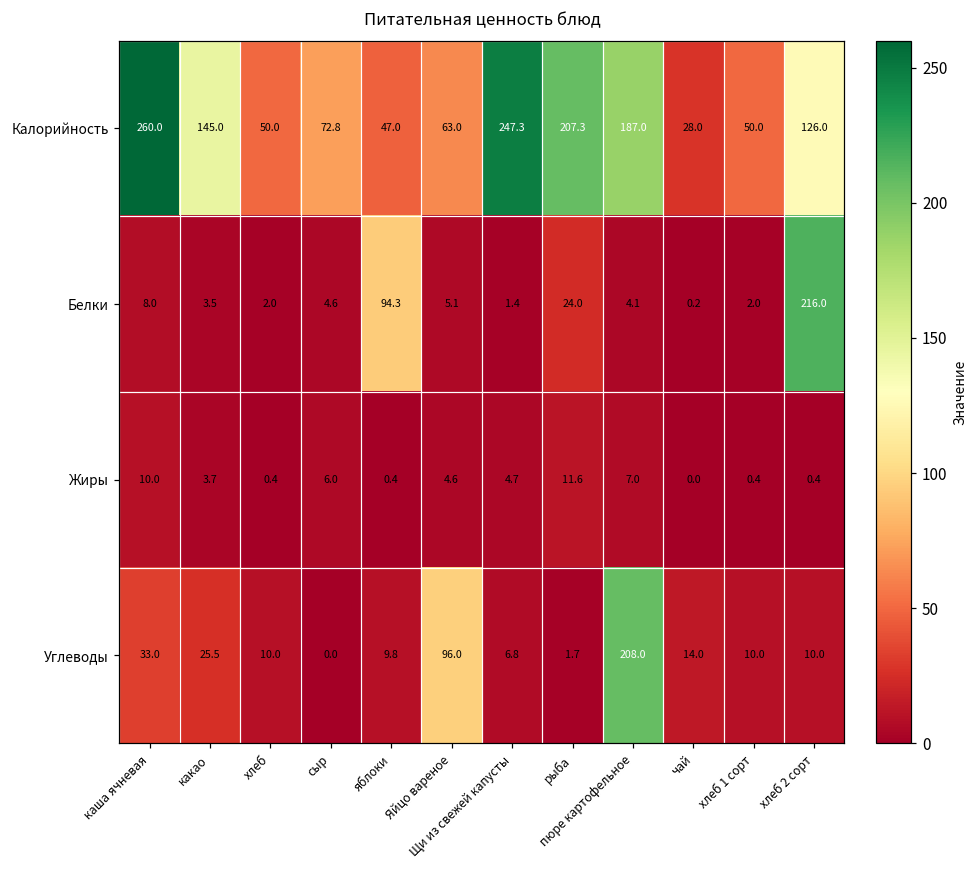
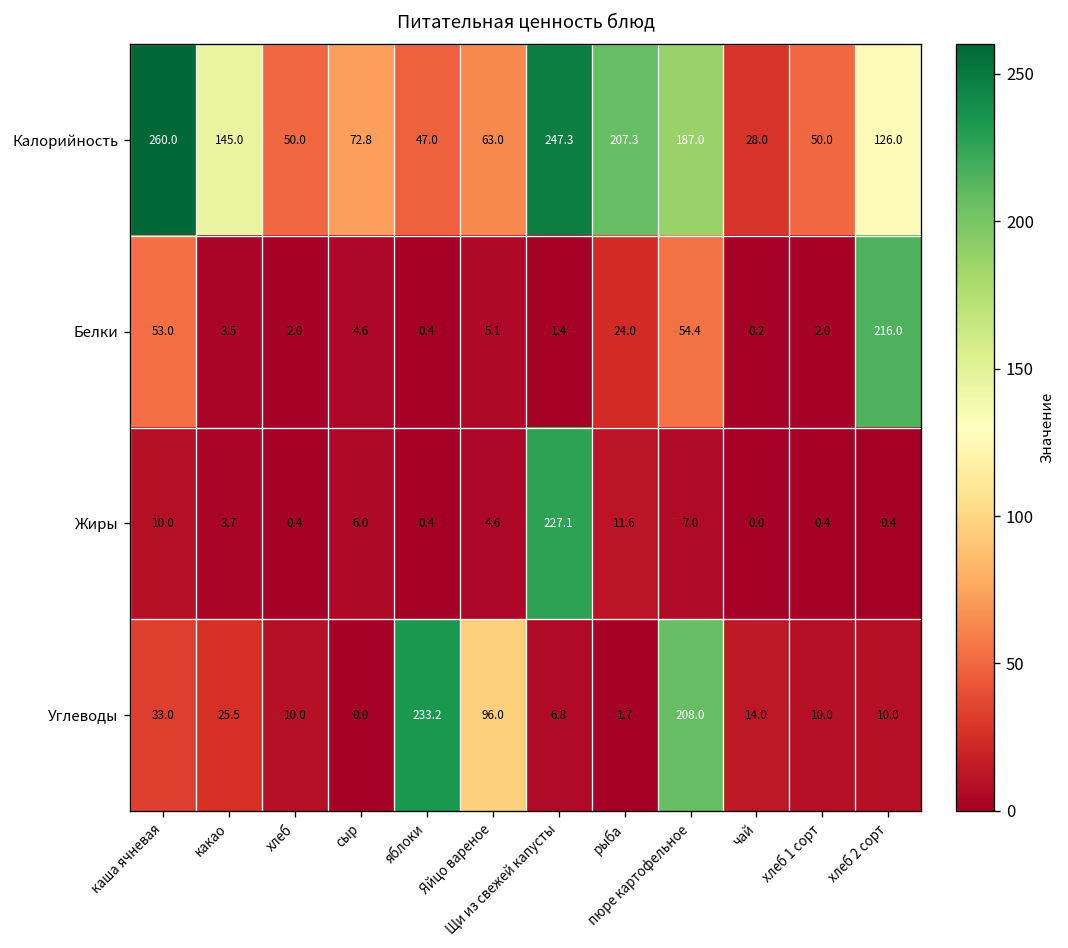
  {
    "Калорийность": {
      "каша ячневая": 260.0,
      "какао": 145.0,
      "хлеб": 50.0,
      "сыр": 72.8,
      "яблоки": 47.0,
      "Яйцо вареное": 63.0,
      "Щи из свежей капусты": 247.3,
      "рыба": 207.3,
      "пюре картофельное": 187.0,
      "чай": 28.0,
      "хлеб 1 сорт": 50.0,
      "хлеб 2 сорт": 126.0
    },
    "Белки": {
-     "каша ячневая": 8.0,
+     "каша ячневая": 53.0,
      "какао": 3.5,
      "хлеб": 2.0,
      "сыр": 4.6,
-     "яблоки": 94.3,
+     "яблоки": 0.4,
      "Яйцо вареное": 5.1,
      "Щи из свежей капусты": 1.4,
      "рыба": 24.0,
-     "пюре картофельное": 4.1,
+     "пюре картофельное": 54.4,
      "чай": 0.2,
      "хлеб 1 сорт": 2.0,
      "хлеб 2 сорт": 216.0
    },
    "Жиры": {
      "каша ячневая": 10.0,
      "какао": 3.7,
      "хлеб": 0.4,
      "сыр": 6.0,
      "яблоки": 0.4,
      "Яйцо вареное": 4.6,
-     "Щи из свежей капусты": 4.7,
+     "Щи из свежей капусты": 227.1,
      "рыба": 11.6,
      "пюре картофельное": 7.0,
      "чай": 0.0,
      "хлеб 1 сорт": 0.4,
      "хлеб 2 сорт": 0.4
    },
    "Углеводы": {
      "каша ячневая": 33.0,
      "какао": 25.5,
      "хлеб": 10.0,
      "сыр": 0.0,
-     "яблоки": 9.8,
+     "яблоки": 233.2,
      "Яйцо вареное": 96.0,
      "Щи из свежей капусты": 6.8,
      "рыба": 1.7,
      "пюре картофельное": 208.0,
      "чай": 14.0,
      "хлеб 1 сорт": 10.0,
      "хлеб 2 сорт": 10.0
    }
  }
